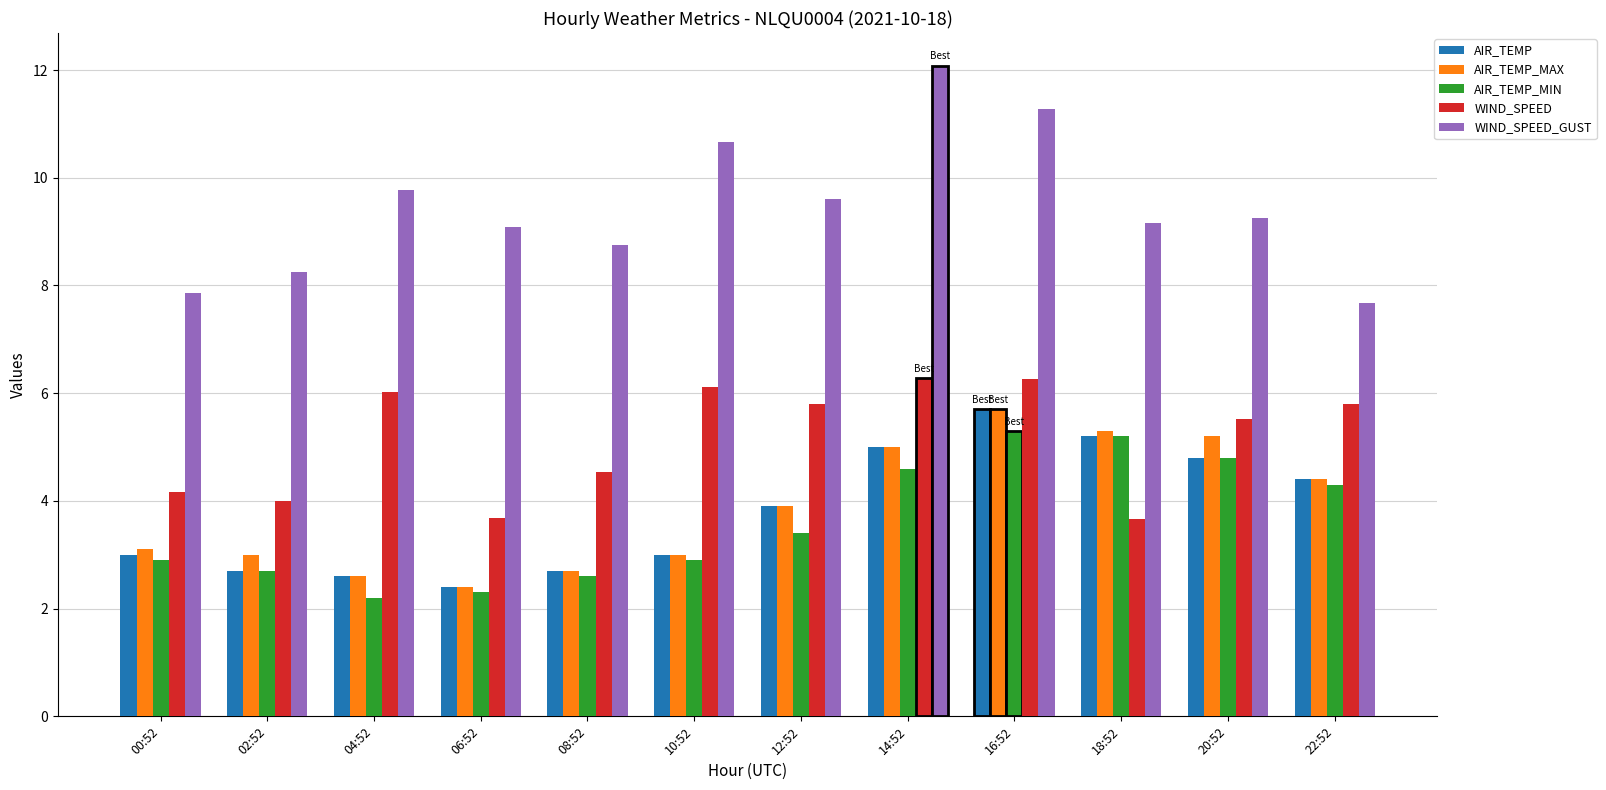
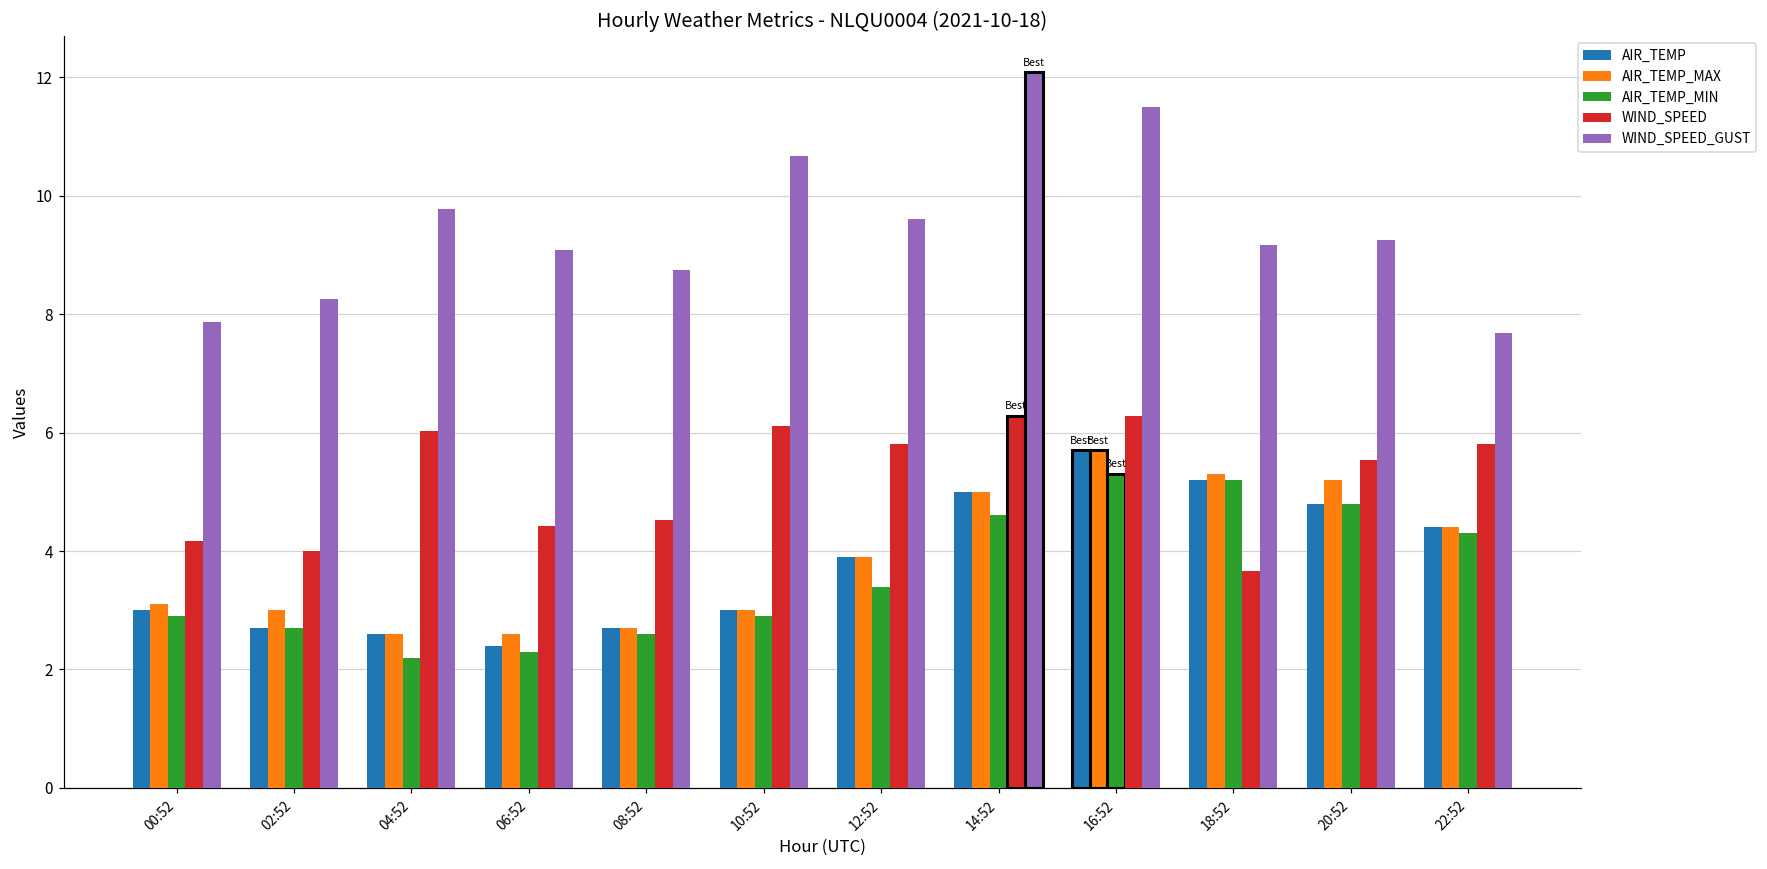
  {
    "AIR_TEMP": {
      "00:52": 3.0,
      "02:52": 2.7,
      "04:52": 2.6,
      "06:52": 2.4,
      "08:52": 2.7,
      "10:52": 3.0,
      "12:52": 3.9,
      "14:52": 5.0,
      "16:52": 5.7,
      "18:52": 5.2,
      "20:52": 4.8,
      "22:52": 4.4
    },
    "AIR_TEMP_MAX": {
      "00:52": 3.1,
      "02:52": 3.0,
      "04:52": 2.6,
-     "06:52": 2.4,
+     "06:52": 2.6,
      "08:52": 2.7,
      "10:52": 3.0,
      "12:52": 3.9,
      "14:52": 5.0,
      "16:52": 5.7,
      "18:52": 5.3,
      "20:52": 5.2,
      "22:52": 4.4
    },
    "AIR_TEMP_MIN": {
      "00:52": 2.9,
      "02:52": 2.7,
      "04:52": 2.2,
      "06:52": 2.3,
      "08:52": 2.6,
      "10:52": 2.9,
      "12:52": 3.4,
      "14:52": 4.6,
      "16:52": 5.3,
      "18:52": 5.2,
      "20:52": 4.8,
      "22:52": 4.3
    },
    "WIND_SPEED": {
      "00:52": 4.2,
      "02:52": 4.0,
      "04:52": 6.0,
-     "06:52": 3.7,
+     "06:52": 4.4,
      "08:52": 4.5,
      "10:52": 6.1,
      "12:52": 5.8,
      "14:52": 6.3,
      "16:52": 6.3,
      "18:52": 3.7,
      "20:52": 5.5,
      "22:52": 5.8
    },
    "WIND_SPEED_GUST": {
      "00:52": 7.9,
      "02:52": 8.3,
      "04:52": 9.8,
      "06:52": 9.1,
      "08:52": 8.8,
      "10:52": 10.7,
      "12:52": 9.6,
      "14:52": 12.1,
-     "16:52": 11.3,
+     "16:52": 11.5,
      "18:52": 9.2,
      "20:52": 9.2,
      "22:52": 7.7
    }
  }
